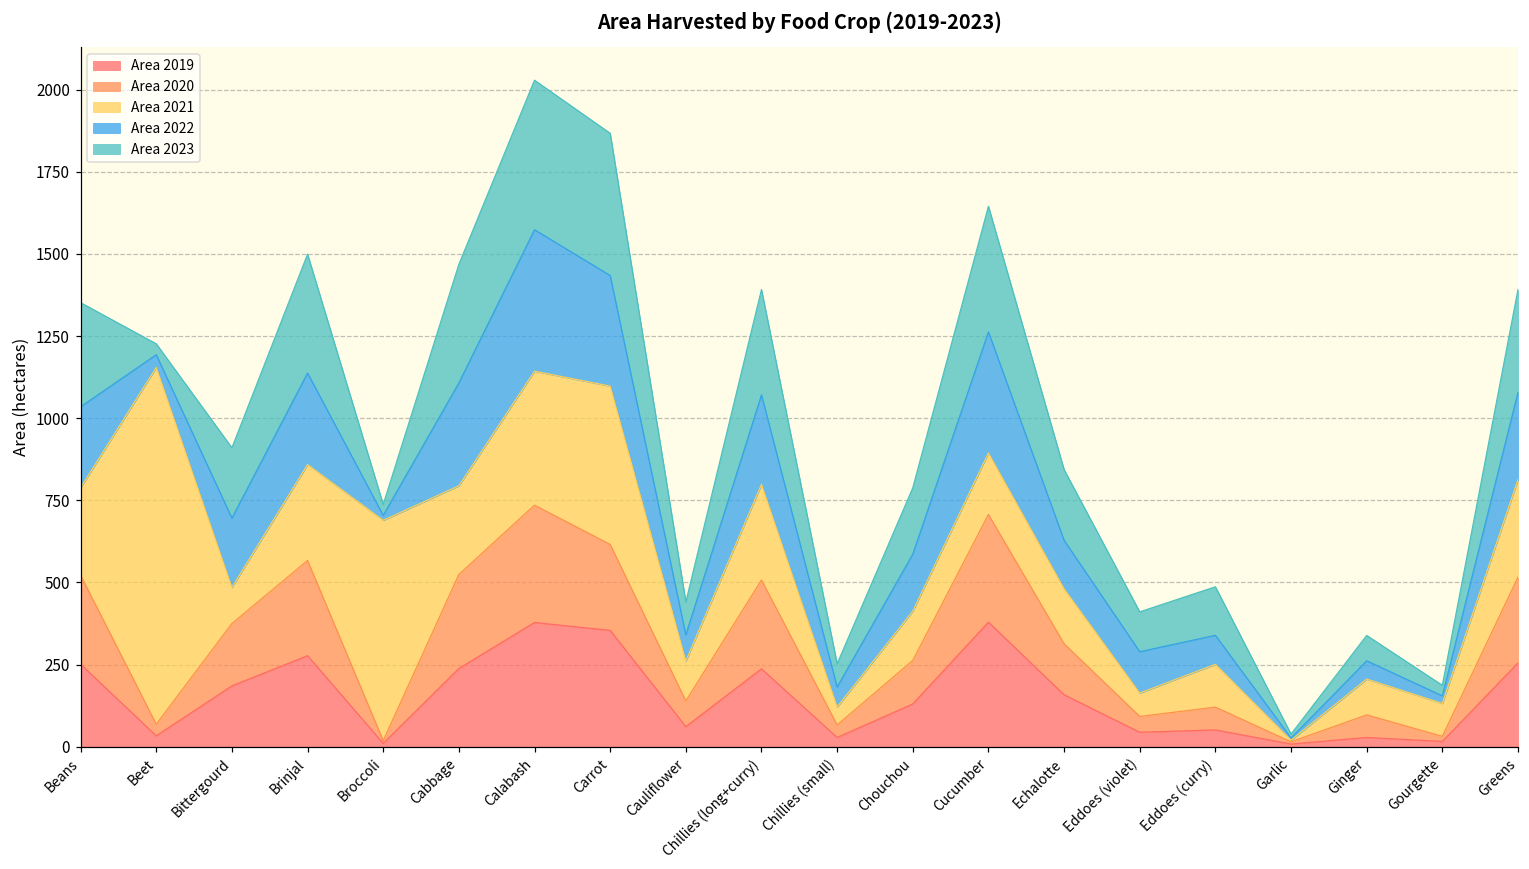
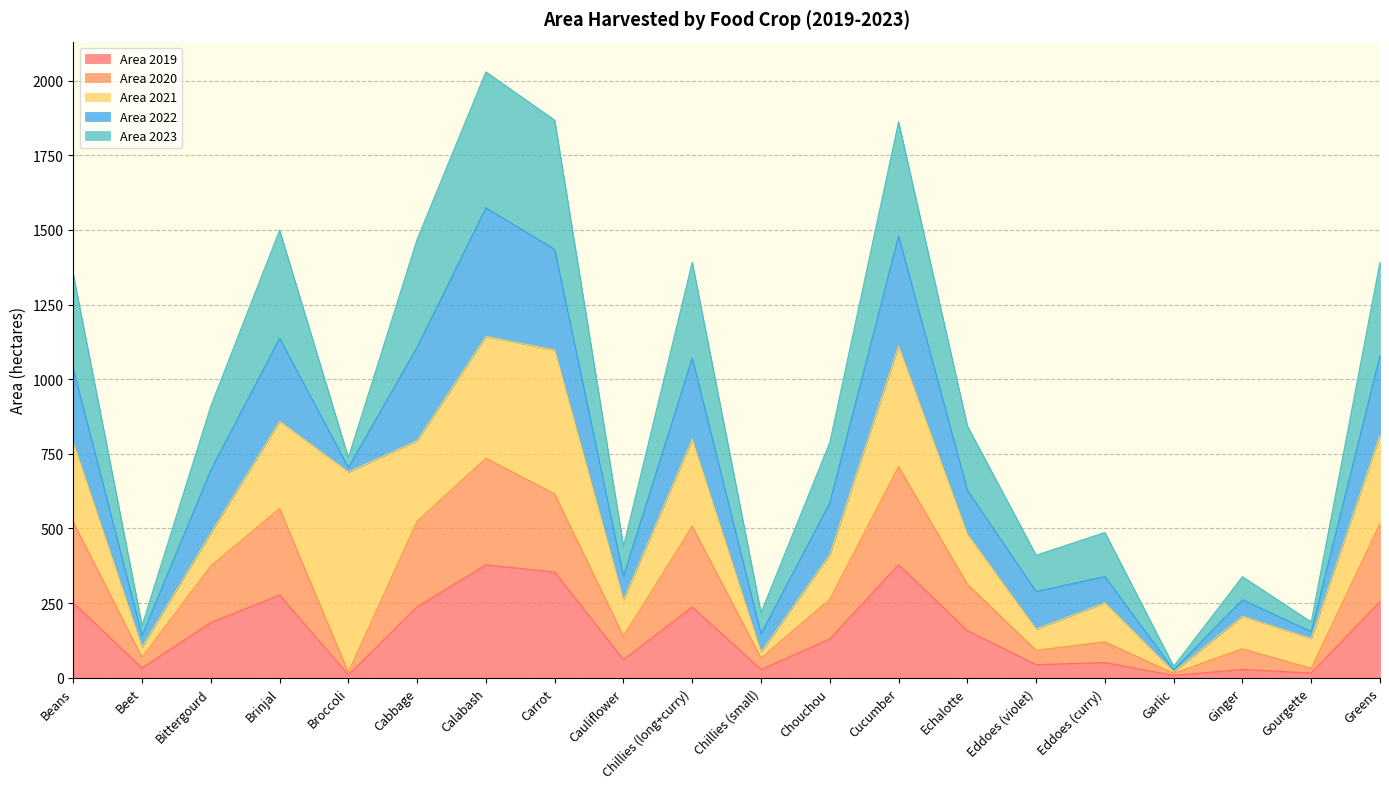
  {
    "Area 2021": {
      "Beans": 270,
-     "Beet": 1090,
+     "Beet": 30,
      "Bittergourd": 110,
      "Brinjal": 290,
      "Broccoli": 670,
      "Cabbage": 270,
      "Calabash": 410,
      "Carrot": 480,
      "Cauliflower": 120,
      "Chillies (long+curry)": 290,
-     "Chillies (small)": 50,
+     "Chillies (small)": 20,
      "Chouchou": 150,
-     "Cucumber": 190,
+     "Cucumber": 400,
      "Echalotte": 170,
      "Eddoes (violet)": 70,
      "Eddoes (curry)": 130,
      "Ginger": 110,
      "Gourgette": 100,
      "Greens": 300
    }
  }
